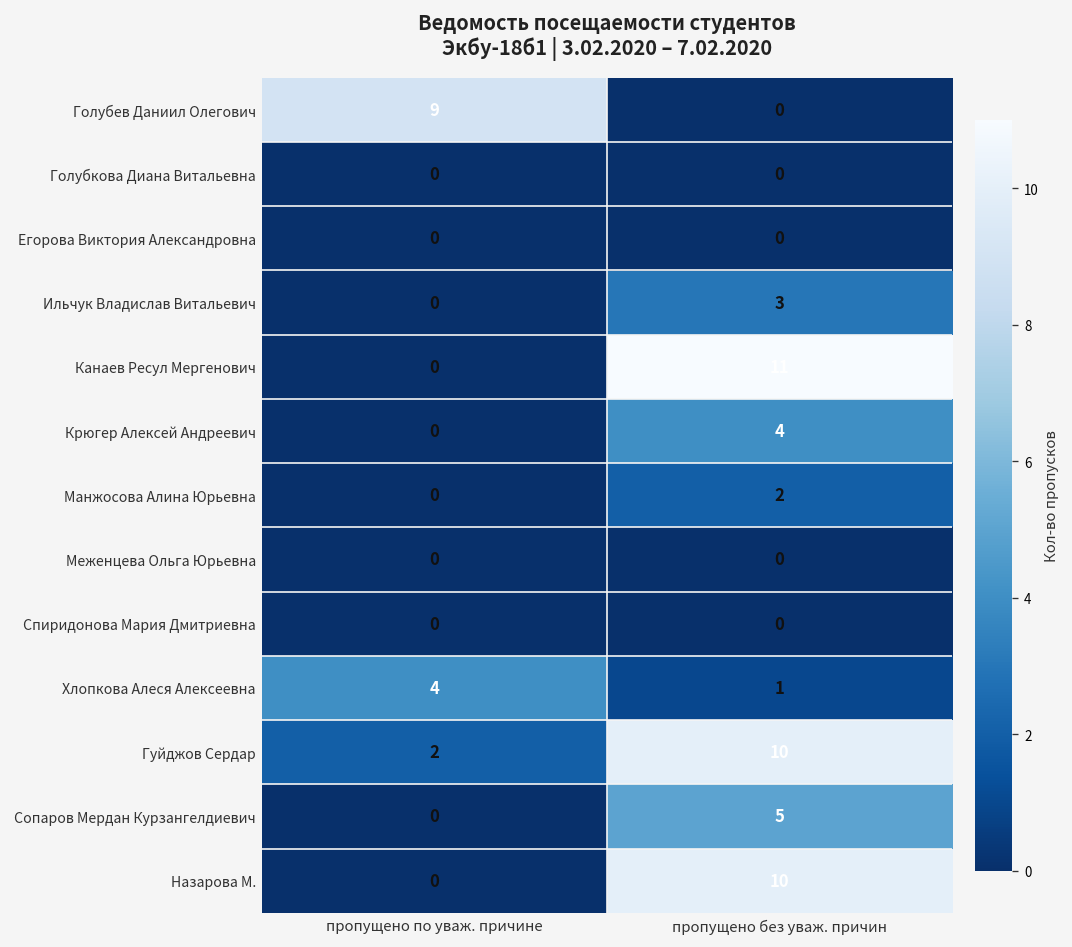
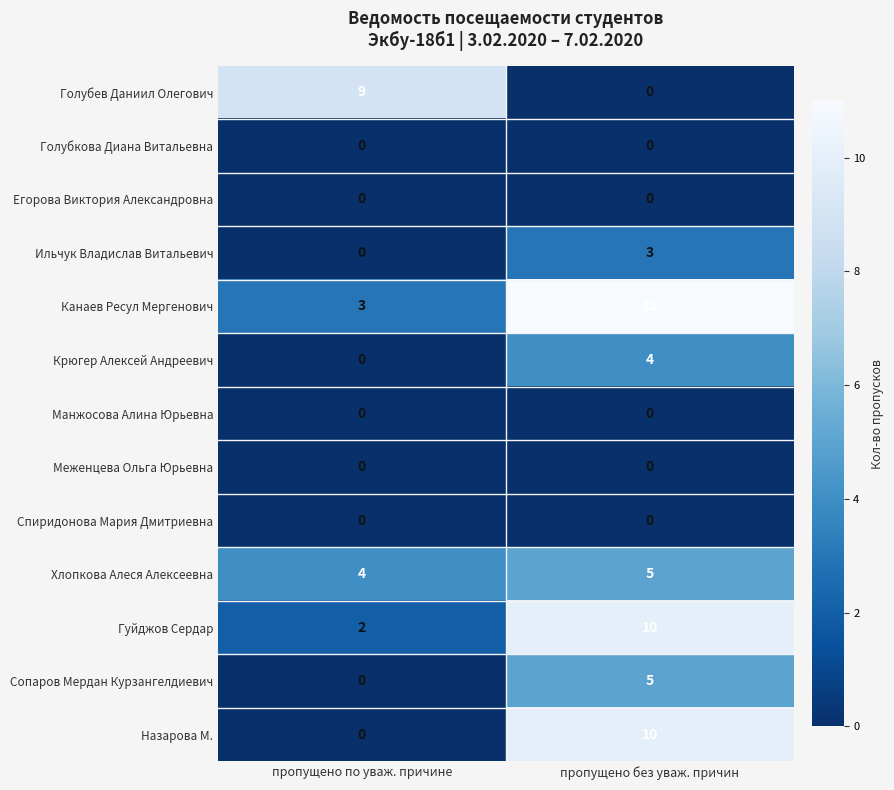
  {
    "Голубев Даниил Олегович": {
      "пропущено без уваж. причин": 0
    },
    "Голубкова Диана Витальевна": {
      "пропущено по уваж. причине": 0,
      "пропущено без уваж. причин": 0
    },
    "Егорова Виктория Александровна": {
      "пропущено по уваж. причине": 0,
      "пропущено без уваж. причин": 0
    },
    "Ильчук Владислав Витальевич": {
      "пропущено по уваж. причине": 0,
      "пропущено без уваж. причин": 3
    },
    "Канаев Ресул Мергенович": {
-     "пропущено по уваж. причине": 0
+     "пропущено по уваж. причине": 3
    },
    "Крюгер Алексей Андреевич": {
      "пропущено по уваж. причине": 0,
      "пропущено без уваж. причин": 4
    },
    "Манжосова Алина Юрьевна": {
      "пропущено по уваж. причине": 0,
-     "пропущено без уваж. причин": 2
+     "пропущено без уваж. причин": 0
    },
    "Меженцева Ольга Юрьевна": {
      "пропущено по уваж. причине": 0,
      "пропущено без уваж. причин": 0
    },
    "Спиридонова Мария Дмитриевна": {
      "пропущено по уваж. причине": 0,
      "пропущено без уваж. причин": 0
    },
    "Хлопкова Алеся Алексеевна": {
      "пропущено по уваж. причине": 4,
-     "пропущено без уваж. причин": 1
+     "пропущено без уваж. причин": 5
    },
    "Гуйджов Сердар": {
      "пропущено по уваж. причине": 2
    },
    "Сопаров Мердан Курзангелдиевич": {
      "пропущено по уваж. причине": 0,
      "пропущено без уваж. причин": 5
    },
    "Назарова М.": {
      "пропущено по уваж. причине": 0
    }
  }
